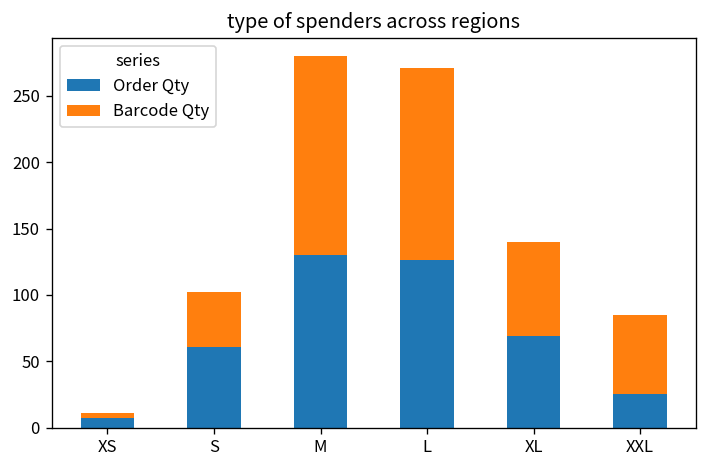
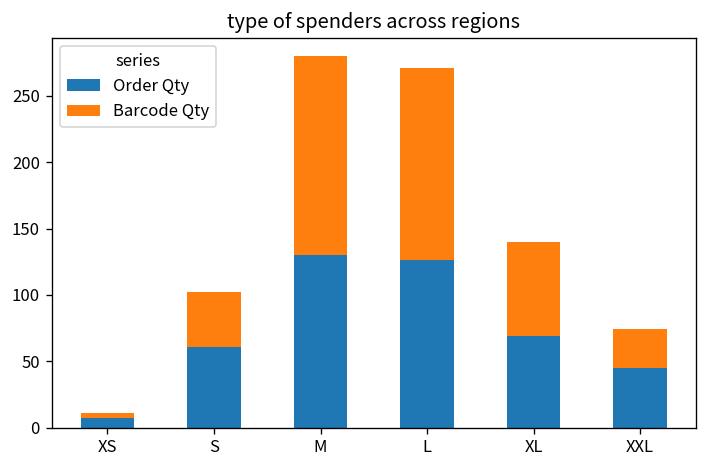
  {
    "Order Qty": {
      "XS": 7,
      "S": 61,
      "M": 130,
      "L": 126,
      "XL": 69,
-     "XXL": 25
+     "XXL": 45
    },
    "Barcode Qty": {
      "XS": 4,
      "S": 41,
      "M": 150,
      "L": 145,
      "XL": 71,
-     "XXL": 60
+     "XXL": 29
    }
  }
